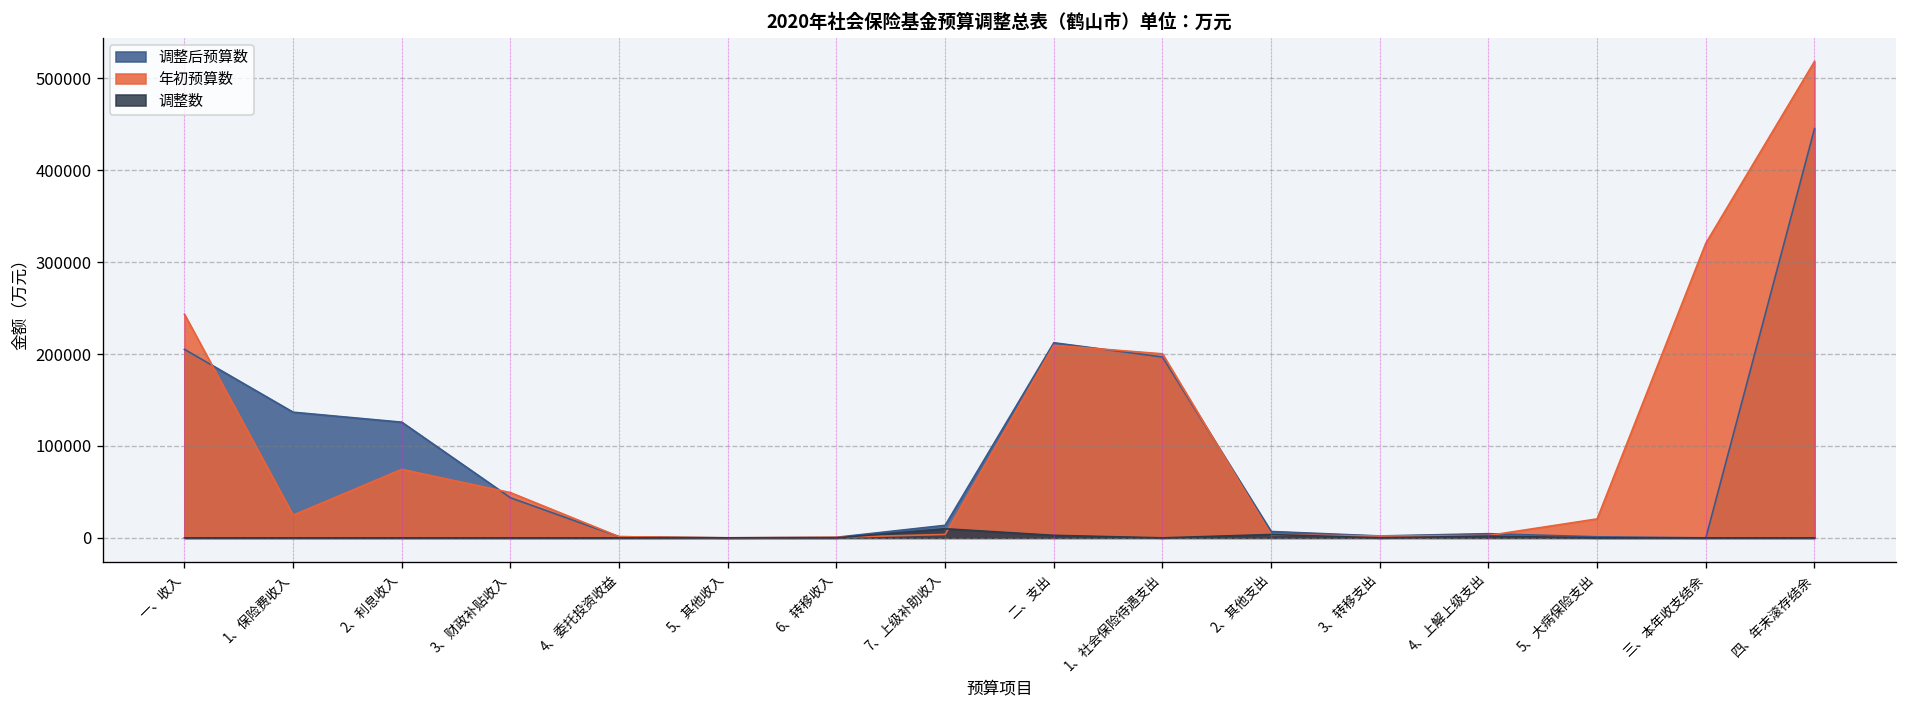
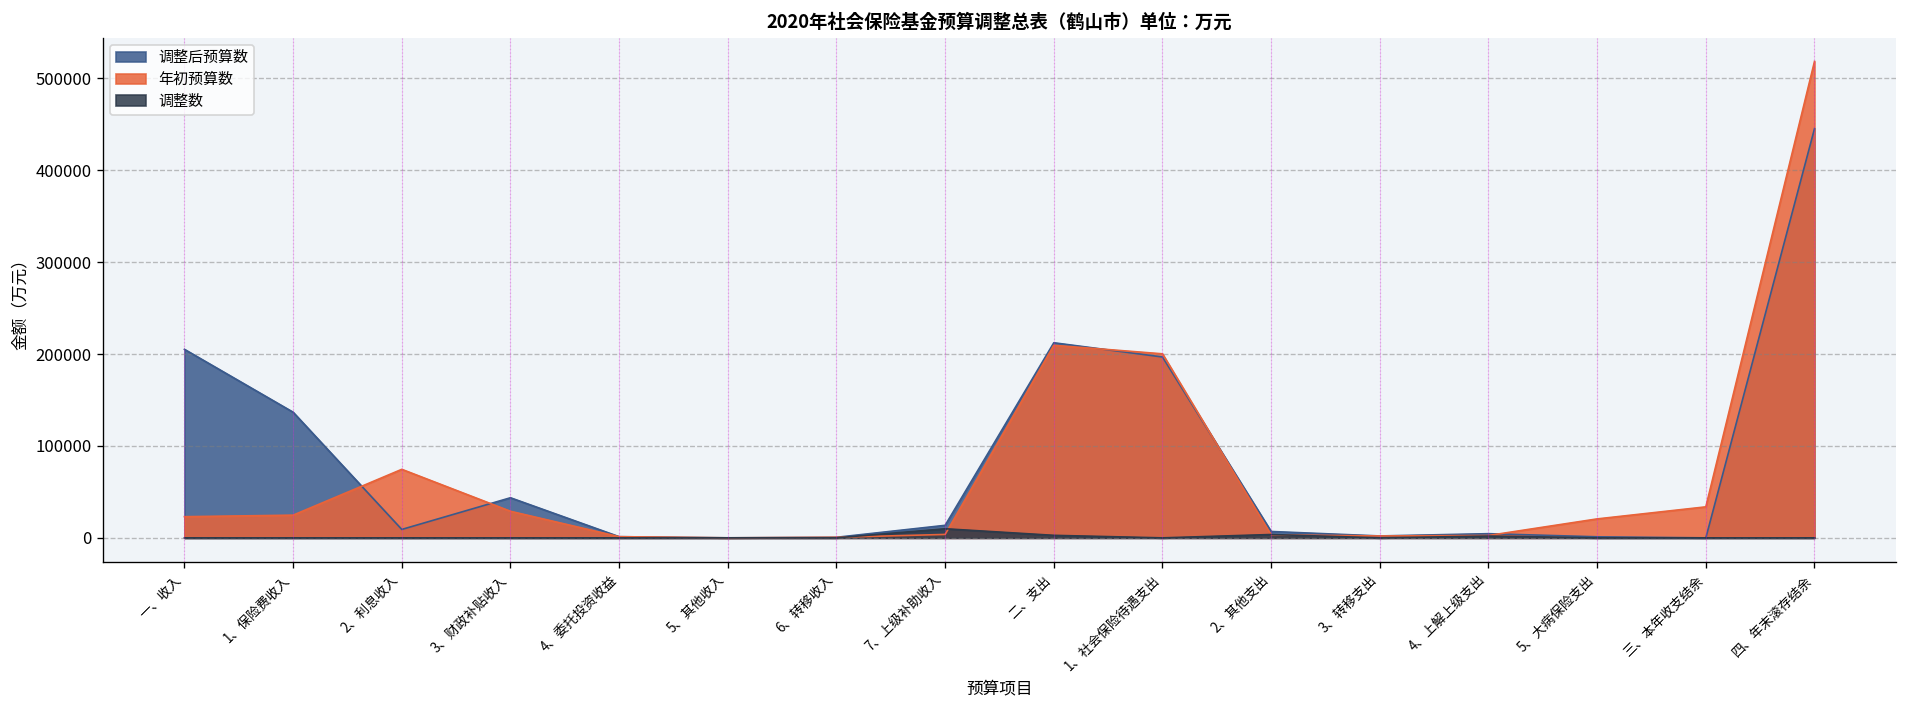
  {
    "调整后预算数": {
      "一、收入": 210000,
      "1、保险费收入": 140000,
-     "2、利息收入": 130000,
+     "2、利息收入": 10000,
      "3、财政补贴收入": 40000,
      "7、上级补助收入": 10000,
      "1、社会保险待遇支出": 200000,
      "四、年末滚存结余": 450000
    },
    "年初预算数": {
-     "一、收入": 240000,
+     "一、收入": 20000,
      "1、保险费收入": 20000,
      "2、利息收入": 70000,
-     "3、财政补贴收入": 50000,
+     "3、财政补贴收入": 30000,
      "7、上级补助收入": 0,
      "1、社会保险待遇支出": 200000,
      "5、大病保险支出": 20000,
-     "三、本年收支结余": 320000,
+     "三、本年收支结余": 30000,
      "四、年末滚存结余": 520000
    },
    "调整数": {
      "一、收入": 0,
      "1、保险费收入": 0,
      "2、利息收入": 0,
      "3、财政补贴收入": 0,
      "7、上级补助收入": 10000,
      "二、支出": 0,
      "1、社会保险待遇支出": 0,
      "四、年末滚存结余": 0
    }
  }
